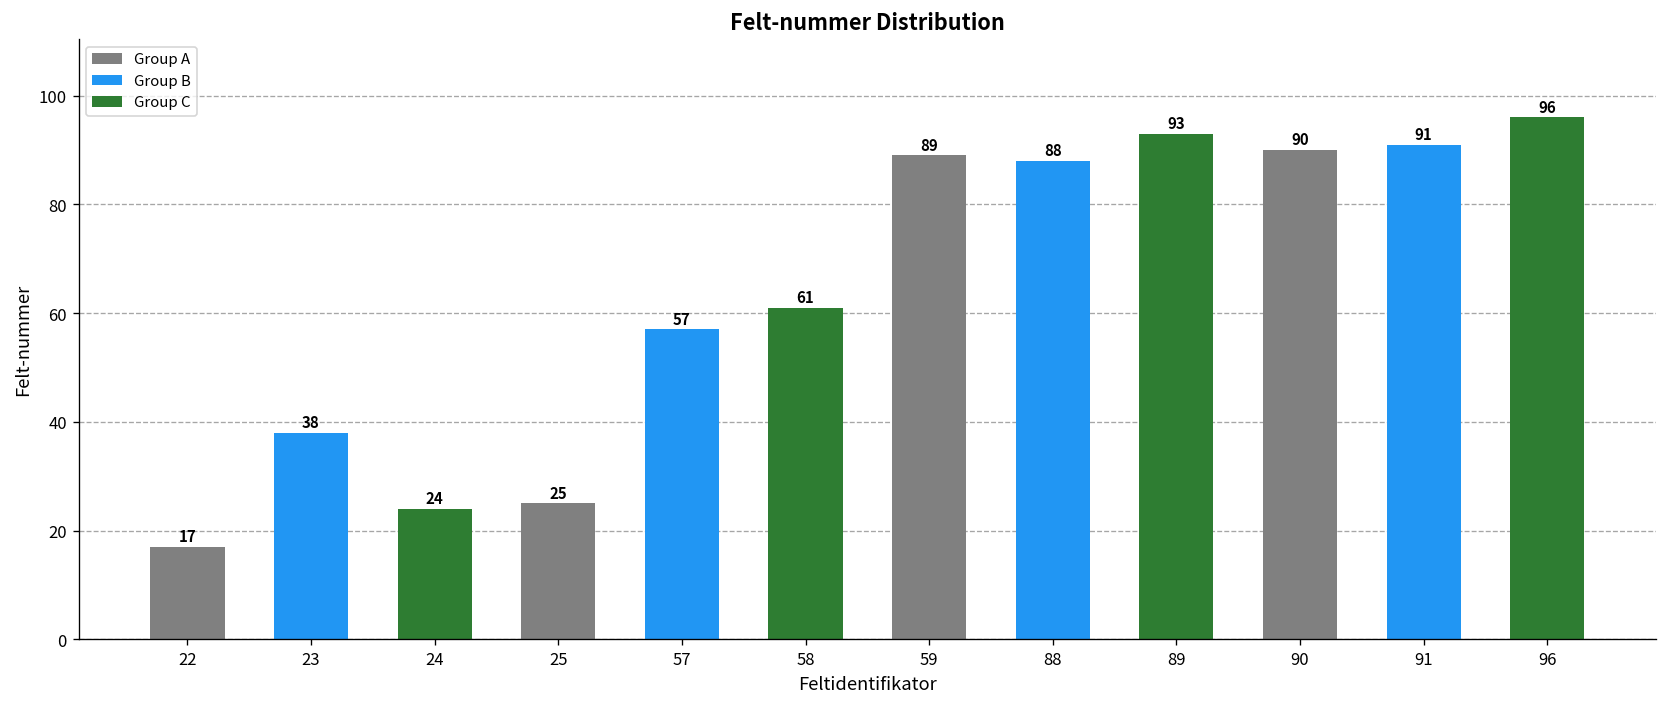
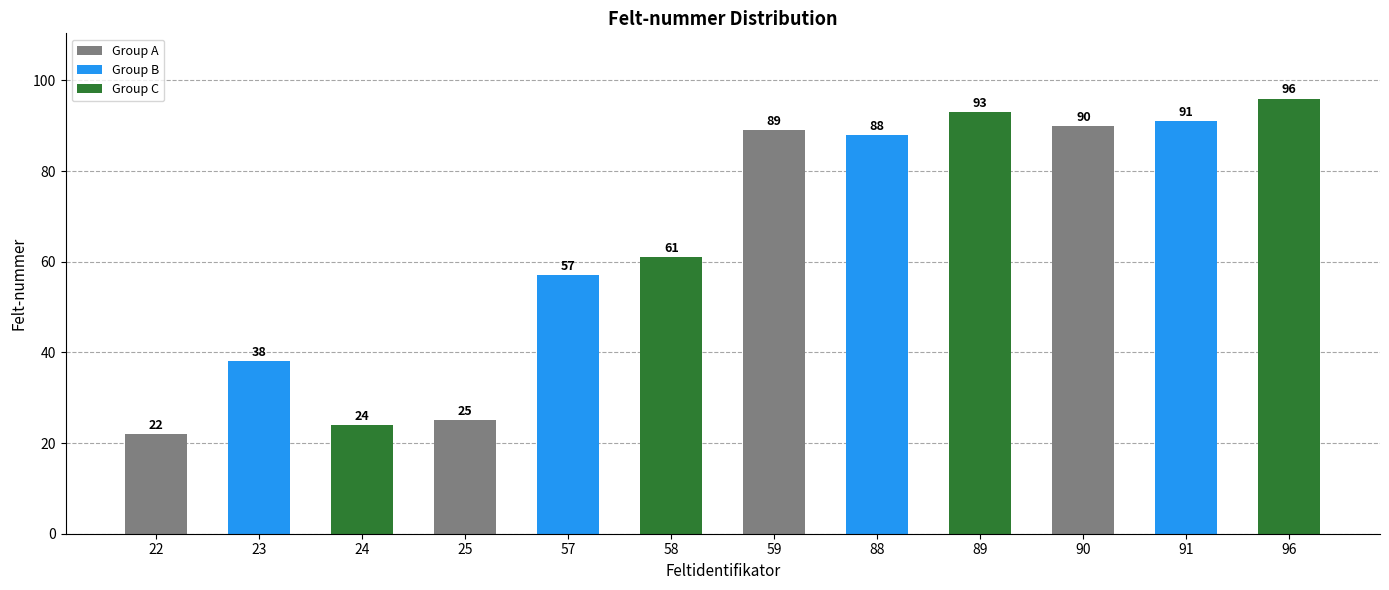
  {
-   "22": 17,
+   "22": 22,
    "23": 38,
    "24": 24,
    "25": 25,
    "57": 57,
    "58": 61,
    "59": 89,
    "88": 88,
    "89": 93,
    "90": 90,
    "91": 91,
    "96": 96
  }
